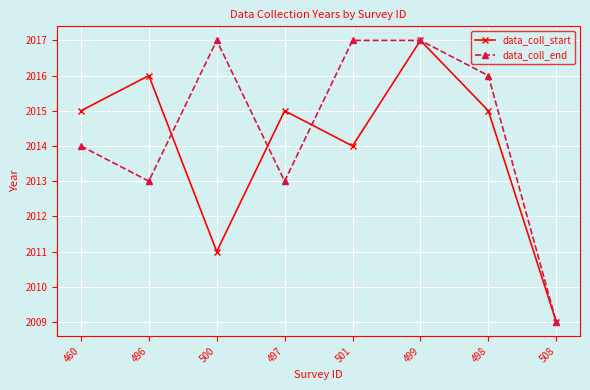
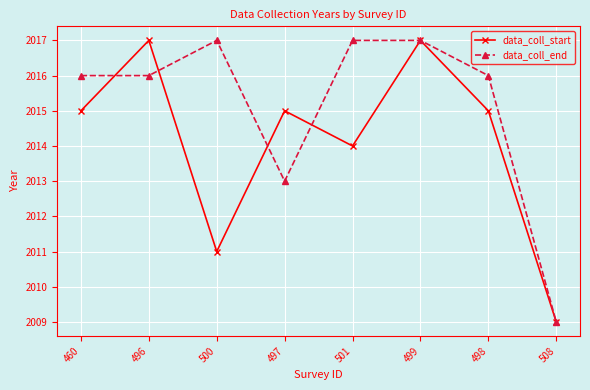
  {
    "data_coll_start": {
      "460": 2015,
-     "496": 2016,
+     "496": 2017,
      "500": 2011,
      "497": 2015,
      "501": 2014,
      "498": 2015
    },
    "data_coll_end": {
-     "460": 2014,
-     "496": 2013,
+     "460": 2016,
+     "496": 2016,
      "500": 2017,
      "497": 2013,
      "501": 2017,
      "498": 2016
    }
  }
